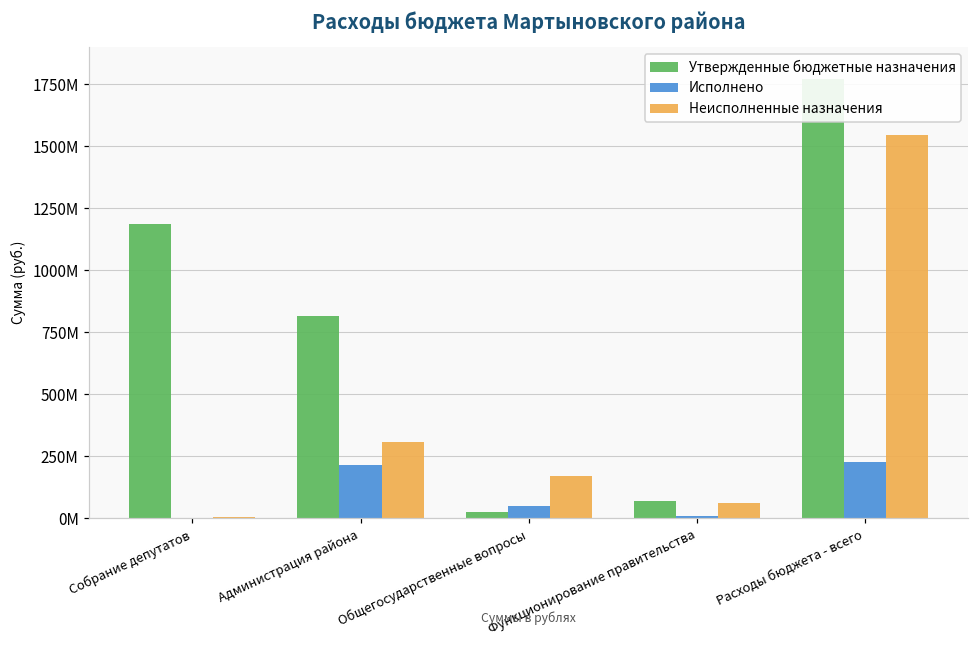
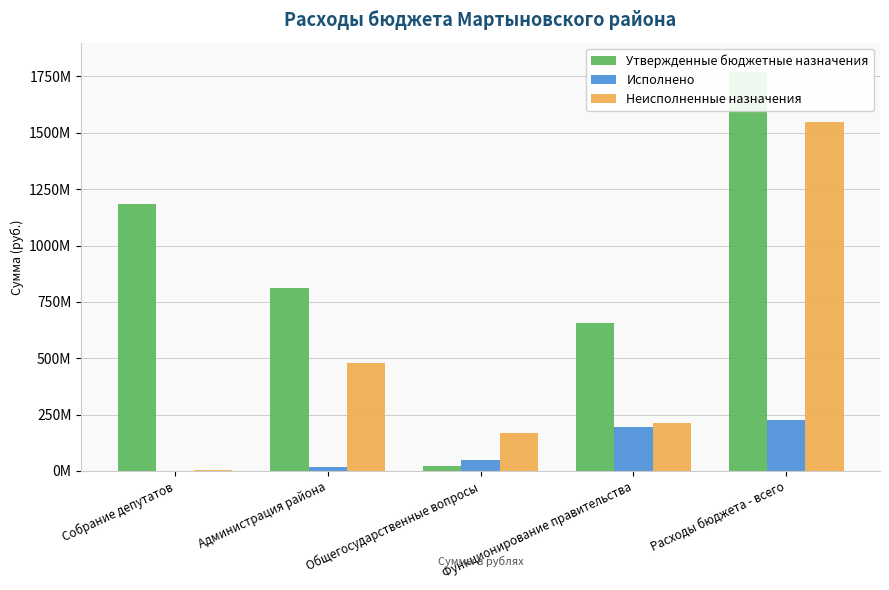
  {
    "Утвержденные бюджетные назначения": {
      "Собрание депутатов": 1190000000,
      "Администрация района": 810000000,
      "Общегосударственные вопросы": 20000000,
-     "Функционирование правительства": 70000000
+     "Функционирование правительства": 660000000
    },
    "Исполнено": {
-     "Администрация района": 210000000,
+     "Администрация района": 20000000,
      "Общегосударственные вопросы": 50000000,
-     "Функционирование правительства": 10000000,
+     "Функционирование правительства": 190000000,
      "Расходы бюджета - всего": 230000000
    },
    "Неисполненные назначения": {
-     "Администрация района": 310000000,
+     "Администрация района": 480000000,
      "Общегосударственные вопросы": 170000000,
-     "Функционирование правительства": 60000000,
+     "Функционирование правительства": 210000000,
      "Расходы бюджета - всего": 1550000000
    }
  }
